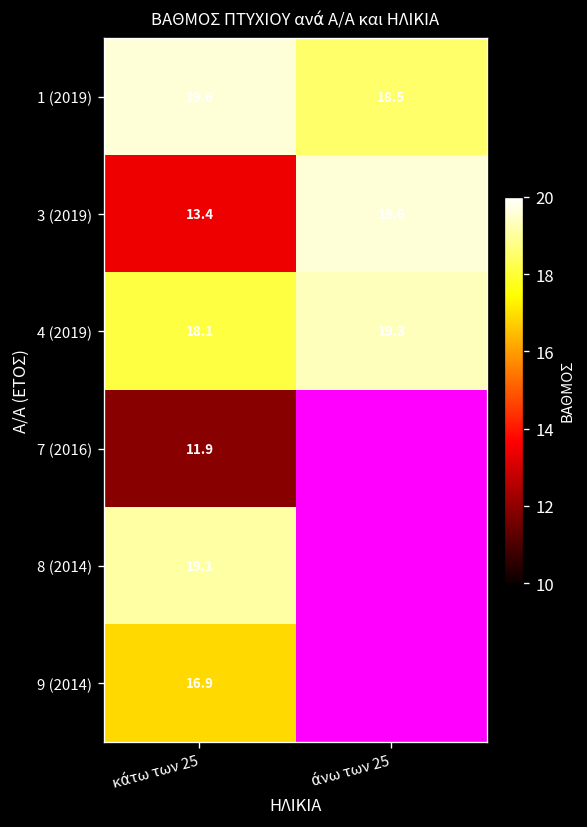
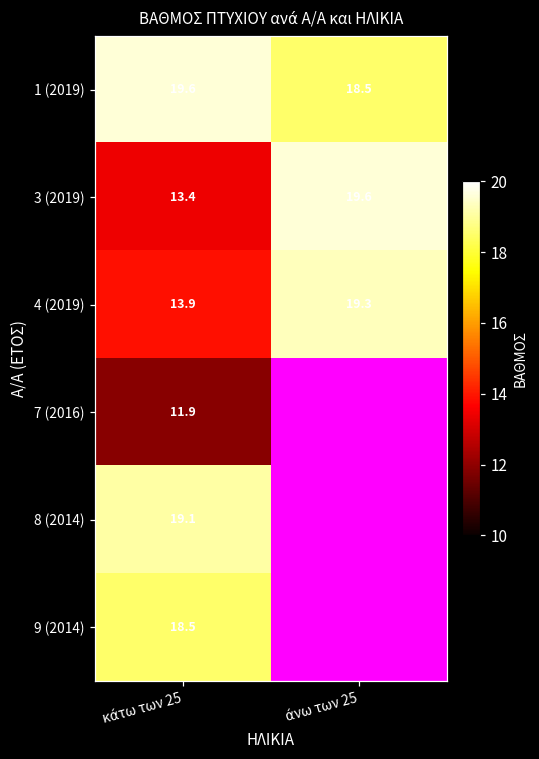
  {
    "1 (2019)": {
      "άνω των 25": 18.5
    },
    "3 (2019)": {
      "κάτω των 25": 13.4
    },
    "4 (2019)": {
-     "κάτω των 25": 18.1,
+     "κάτω των 25": 13.9,
      "άνω των 25": 19.3
    },
    "7 (2016)": {
      "κάτω των 25": 11.9
    },
    "8 (2014)": {
      "κάτω των 25": 19.1
    },
    "9 (2014)": {
-     "κάτω των 25": 16.9
+     "κάτω των 25": 18.5
    }
  }
